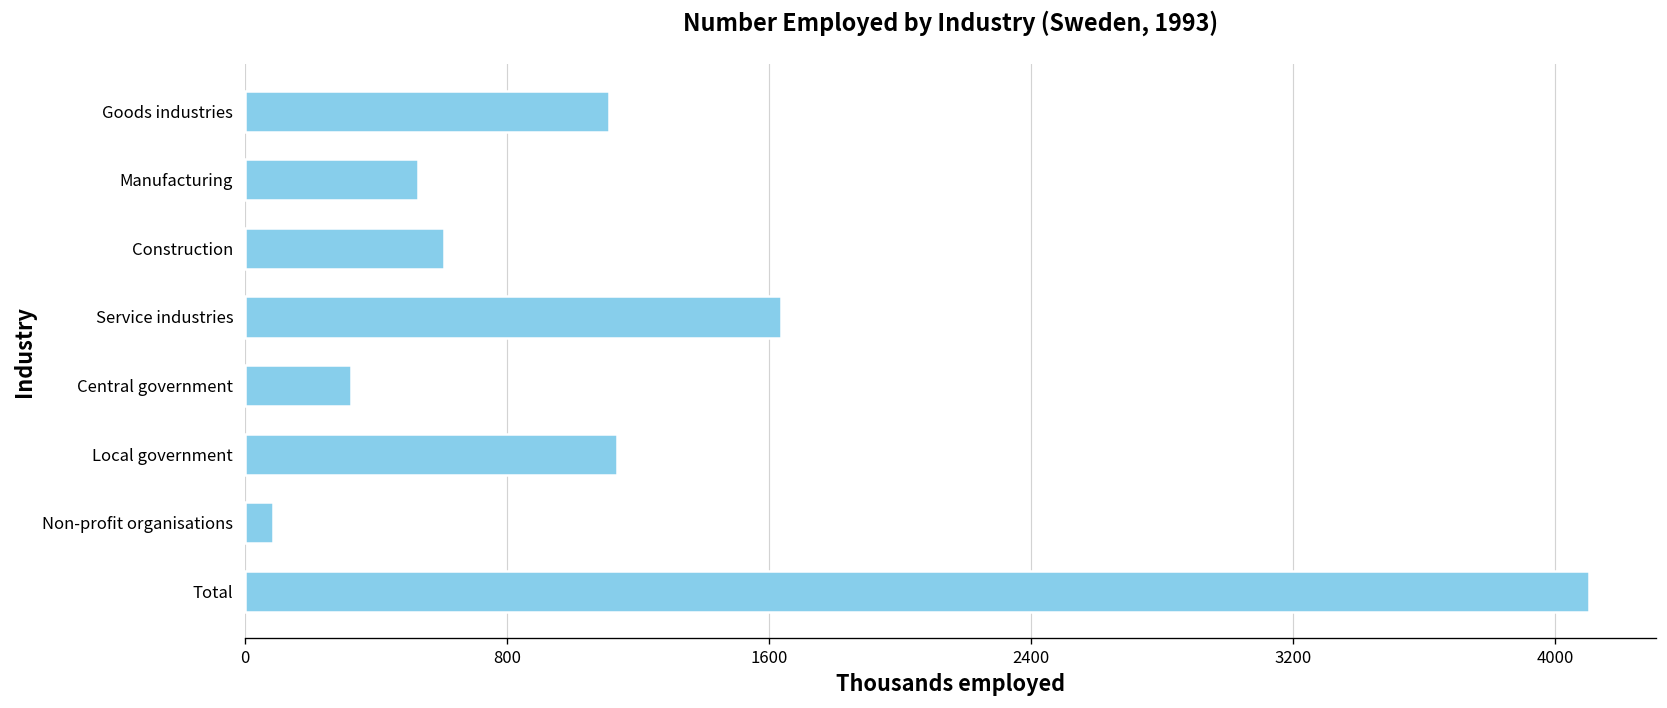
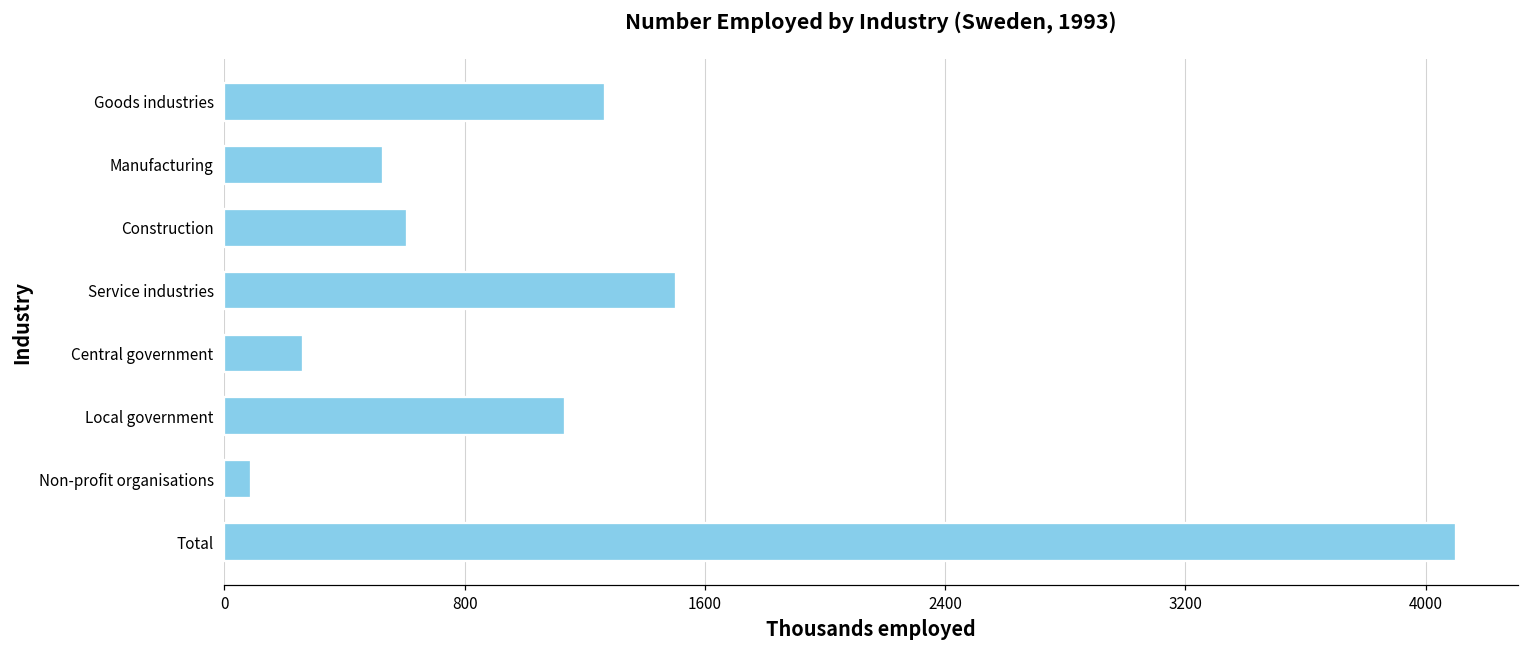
  {
-   "Goods industries": 1110,
+   "Goods industries": 1270,
    "Manufacturing": 530,
    "Construction": 610,
-   "Service industries": 1640,
-   "Central government": 320,
+   "Service industries": 1500,
+   "Central government": 260,
    "Local government": 1130,
    "Non-profit organisations": 90,
    "Total": 4100
  }
